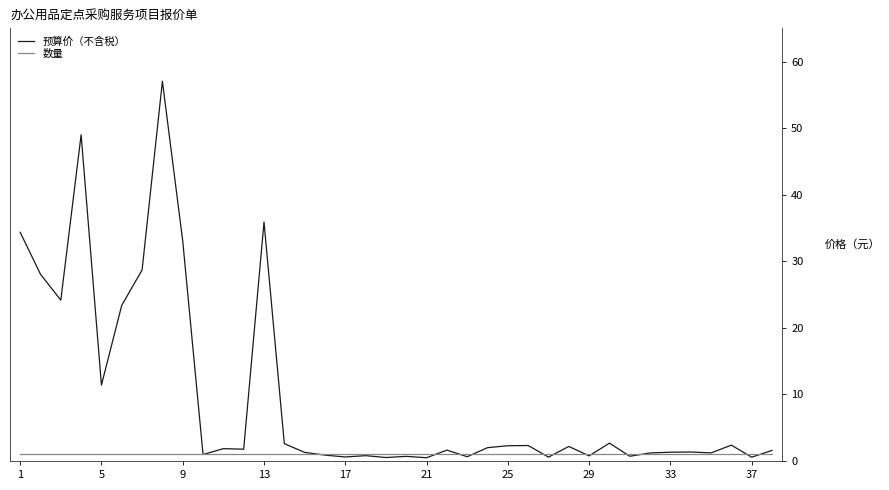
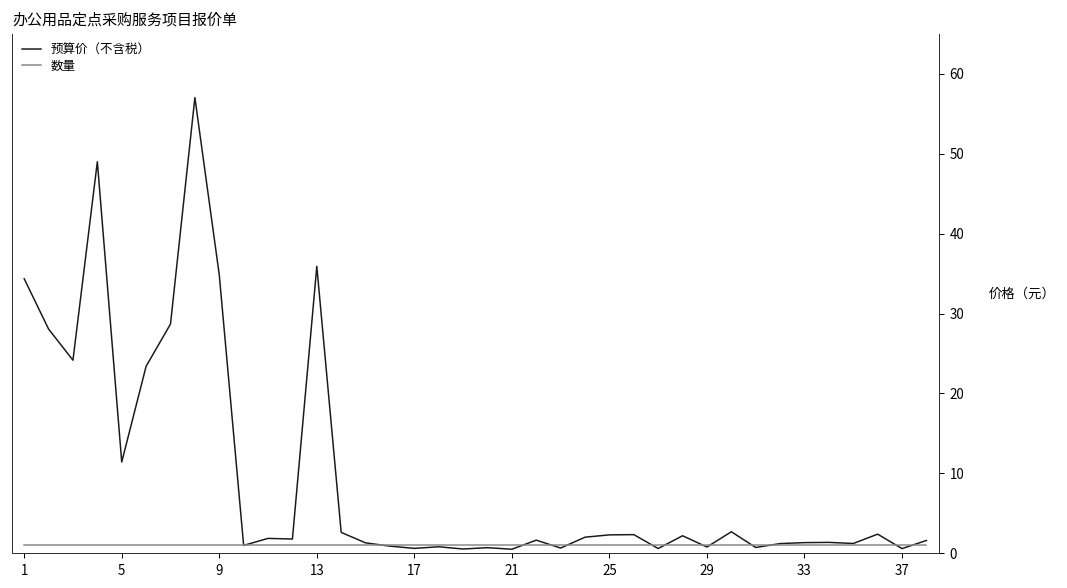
  {
    "预算价（不含税）": {
      "1": 34,
      "5": 11,
-     "9": 33,
+     "9": 35,
      "13": 36,
      "17": 1,
      "21": 0,
      "25": 2,
      "37": 1
    },
    "数量": {
      "1": 1,
      "5": 1,
      "9": 1,
      "13": 1,
      "17": 1,
      "21": 1,
      "25": 1,
      "37": 1
    }
  }
